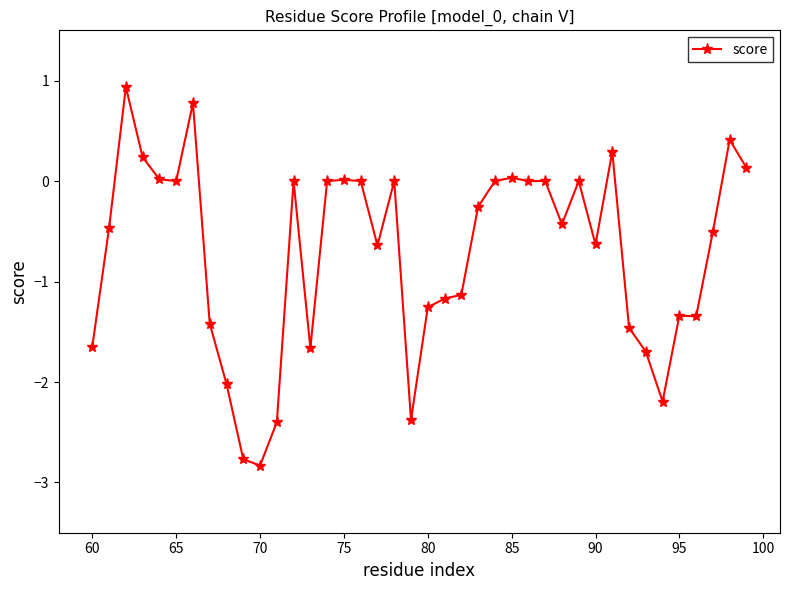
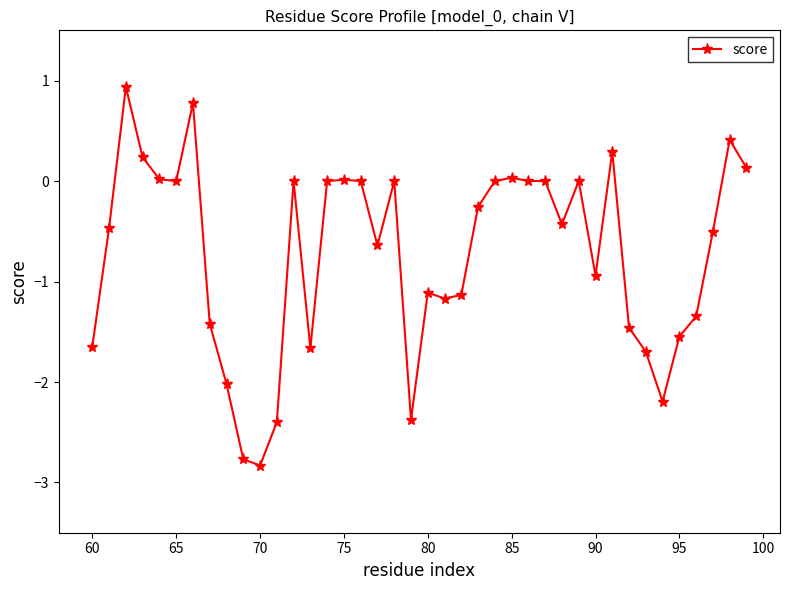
  {
    "60": -1.65,
    "65": 0.00,
    "70": -2.83,
    "75": 0.01,
-   "80": -1.26,
+   "80": -1.11,
    "85": 0.03,
-   "90": -0.63,
-   "95": -1.34
+   "90": -0.94,
+   "95": -1.55
  }
